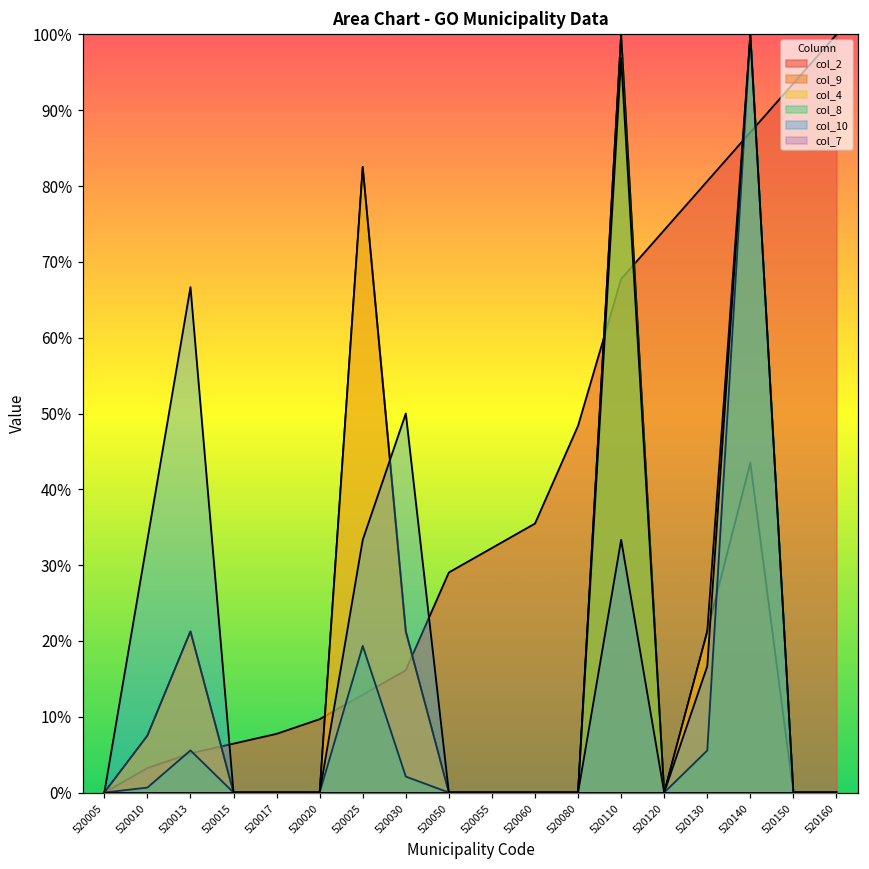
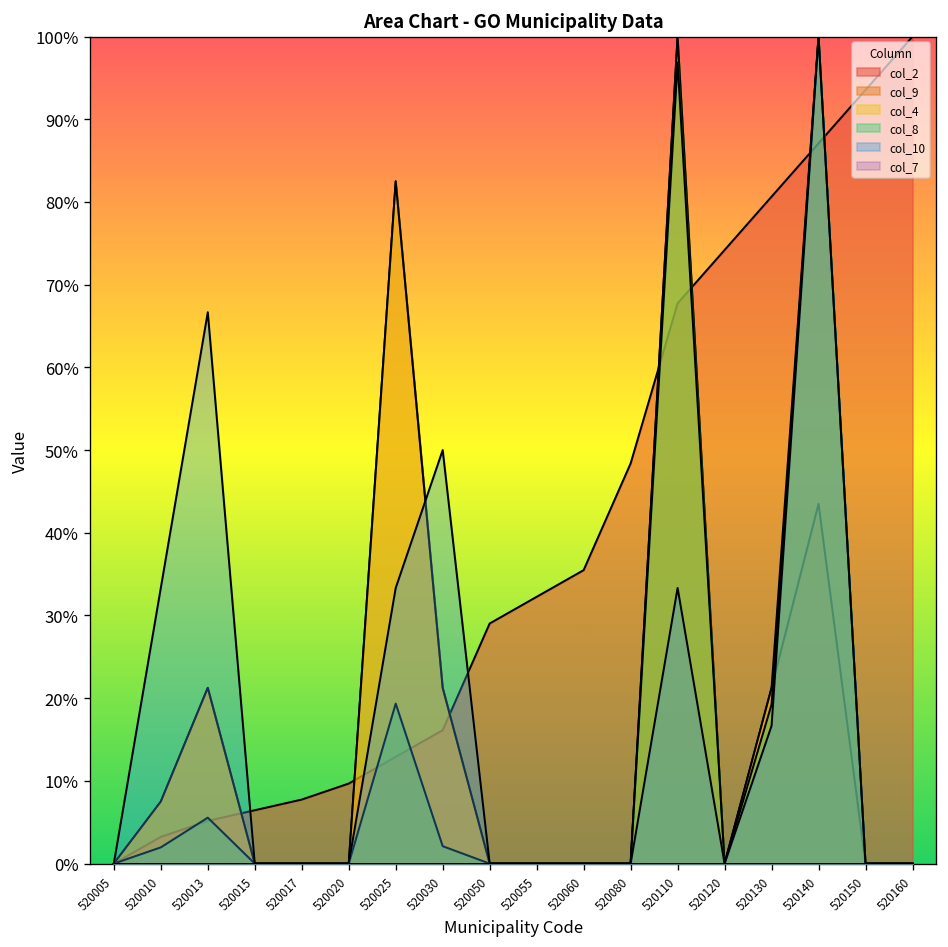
  {
    "col_8": {
-     "520010": "1%",
+     "520010": "2%",
      "520013": "6%",
      "520025": "19%",
      "520030": "2%",
      "520110": "97%",
-     "520130": "6%"
+     "520130": "19%"
    },
    "col_10": {
      "520010": "33%",
      "520013": "67%",
      "520025": "33%",
      "520030": "50%",
      "520110": "33%",
      "520130": "17%"
    },
    "col_7": {
      "520010": "0%",
      "520013": "0%",
      "520025": "0%",
      "520030": "0%",
      "520110": "0%",
      "520130": "0%",
      "520140": "0%"
    }
  }
